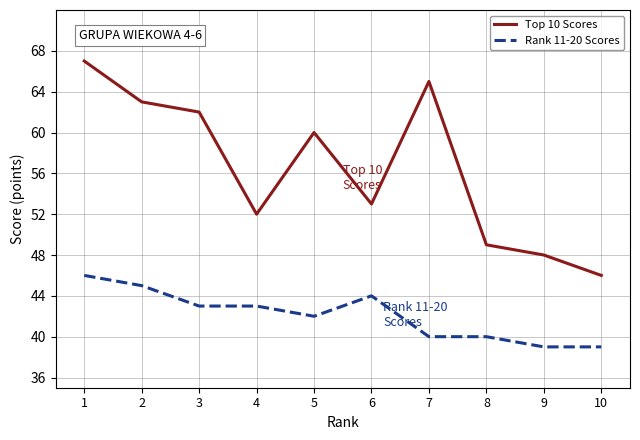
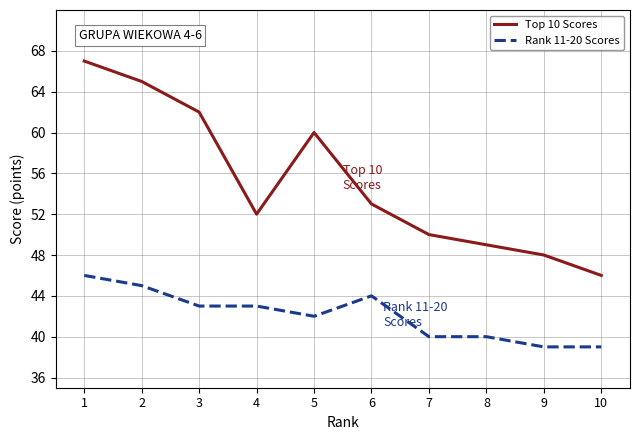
  {
    "Top 10 Scores": {
-     "2": 63,
+     "2": 65,
      "3": 62,
      "4": 52,
      "5": 60,
-     "7": 65,
+     "7": 50,
      "8": 49,
      "9": 48,
      "10": 46
    },
    "Rank 11-20 Scores": {
      "1": 46,
      "2": 45,
      "3": 43,
      "4": 43,
      "5": 42,
      "6": 44,
      "8": 40,
      "9": 39,
      "10": 39
    }
  }
